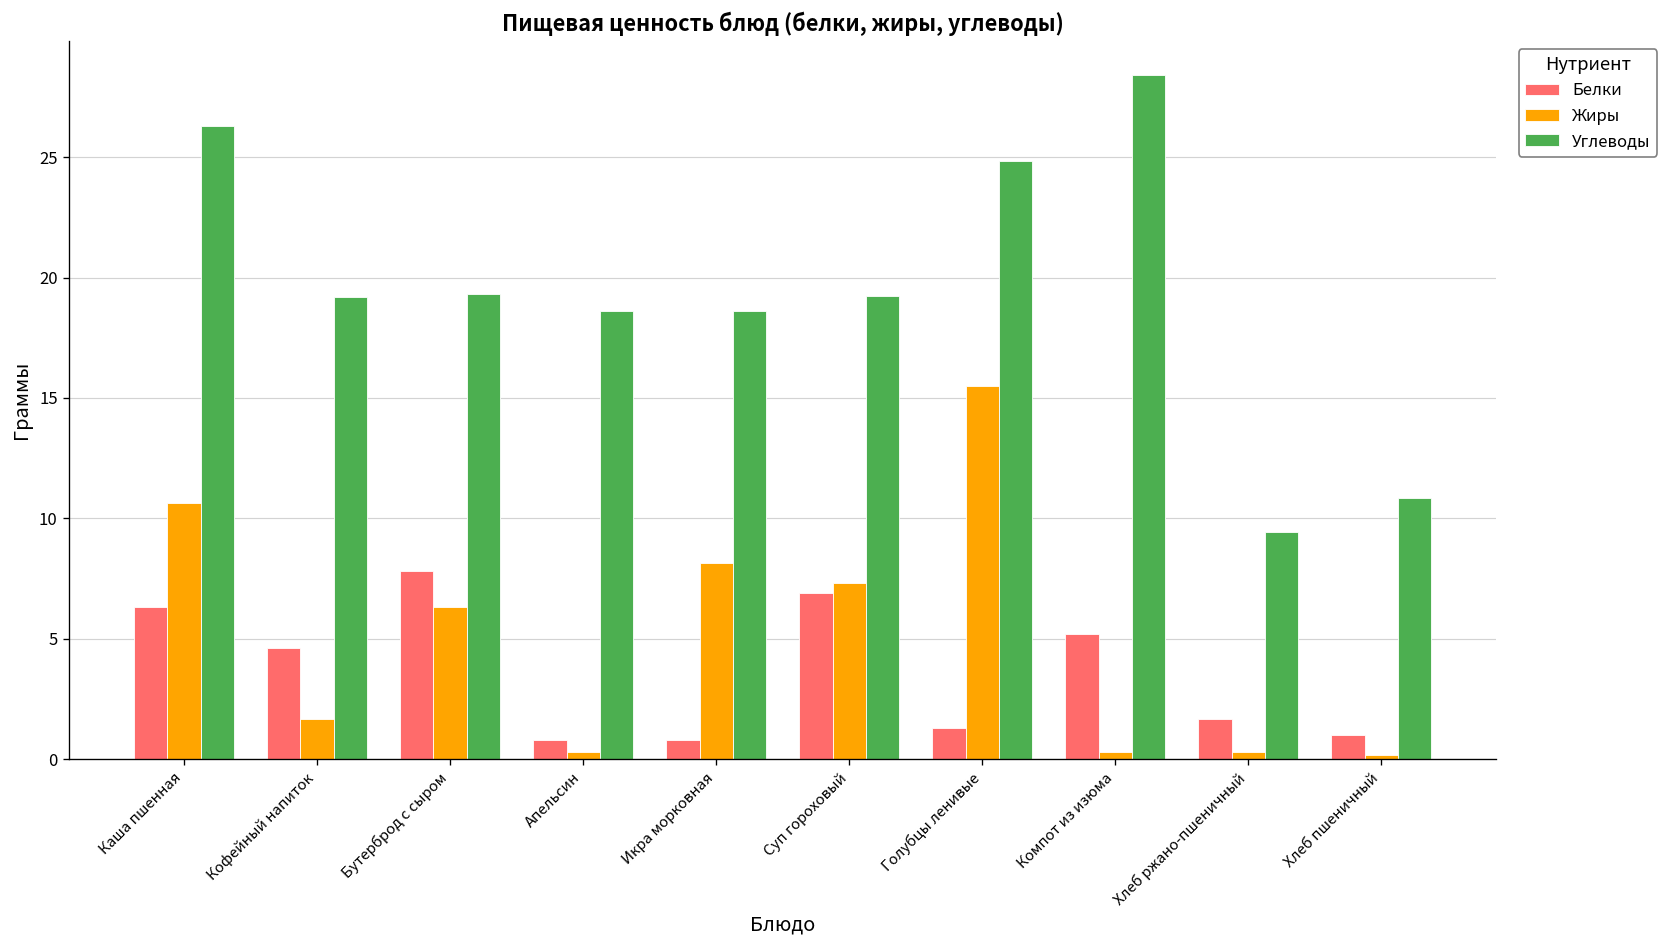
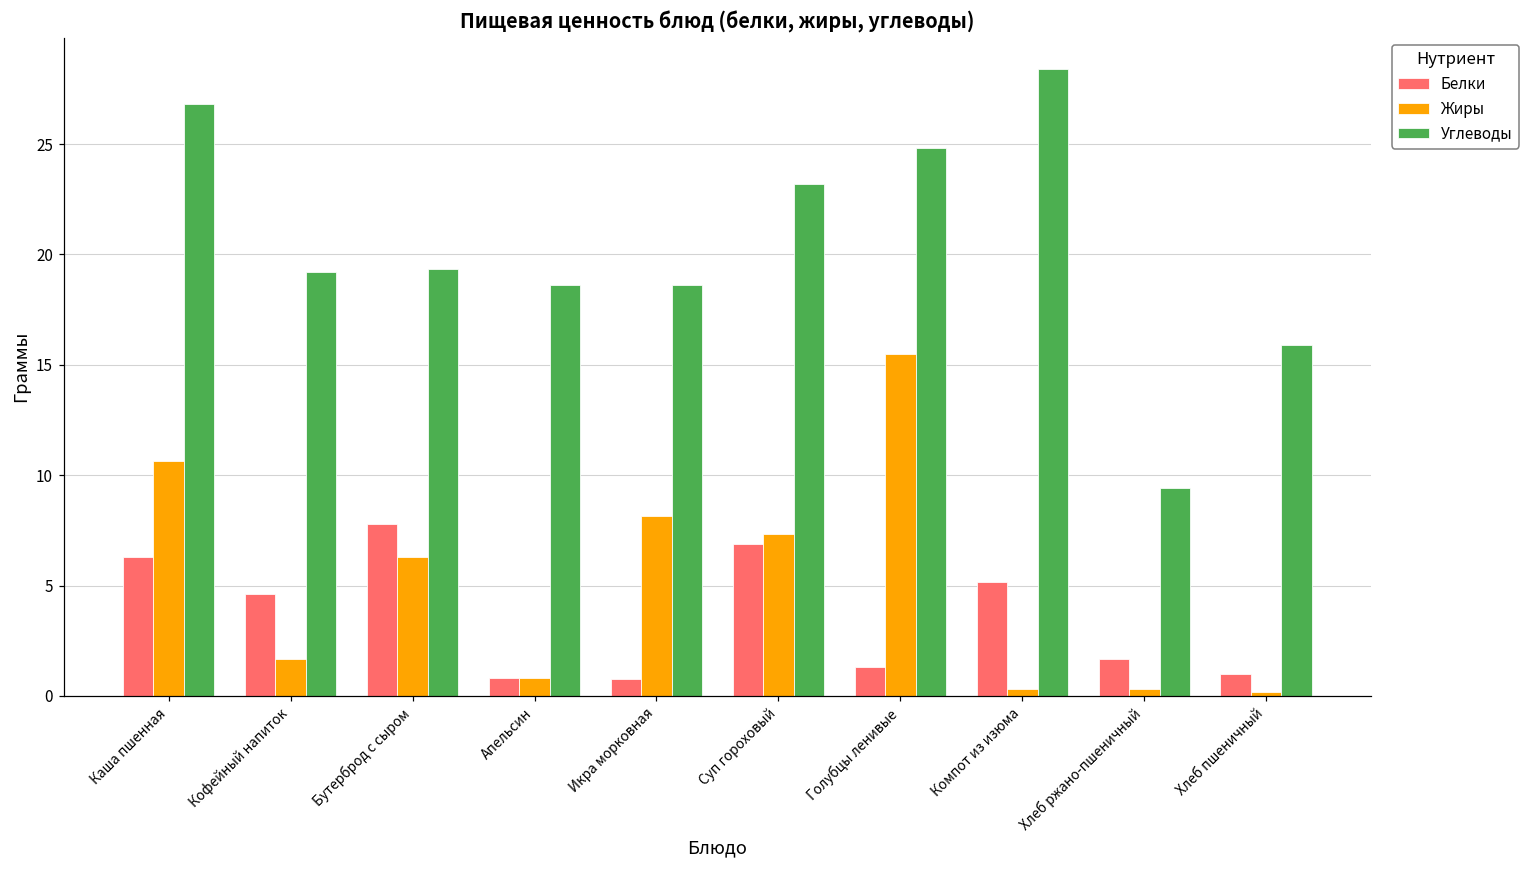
  {
    "Белки": {
      "Каша пшенная": 6.3,
      "Кофейный напиток": 4.6,
      "Бутерброд с сыром": 7.8,
      "Апельсин": 0.8,
      "Икра морковная": 0.8,
      "Суп гороховый": 6.9,
      "Голубцы ленивые": 1.3,
      "Компот из изюма": 5.2,
      "Хлеб ржано-пшеничный": 1.7,
      "Хлеб пшеничный": 1.0
    },
    "Жиры": {
      "Каша пшенная": 10.6,
      "Кофейный напиток": 1.7,
      "Бутерброд с сыром": 6.3,
-     "Апельсин": 0.3,
+     "Апельсин": 0.8,
      "Икра морковная": 8.2,
      "Суп гороховый": 7.3,
      "Голубцы ленивые": 15.5,
      "Компот из изюма": 0.3,
      "Хлеб ржано-пшеничный": 0.3,
      "Хлеб пшеничный": 0.2
    },
    "Углеводы": {
-     "Каша пшенная": 26.3,
+     "Каша пшенная": 26.8,
      "Кофейный напиток": 19.2,
      "Бутерброд с сыром": 19.3,
      "Апельсин": 18.6,
      "Икра морковная": 18.6,
-     "Суп гороховый": 19.2,
+     "Суп гороховый": 23.2,
      "Голубцы ленивые": 24.8,
      "Компот из изюма": 28.4,
      "Хлеб ржано-пшеничный": 9.4,
-     "Хлеб пшеничный": 10.8
+     "Хлеб пшеничный": 15.9
    }
  }
